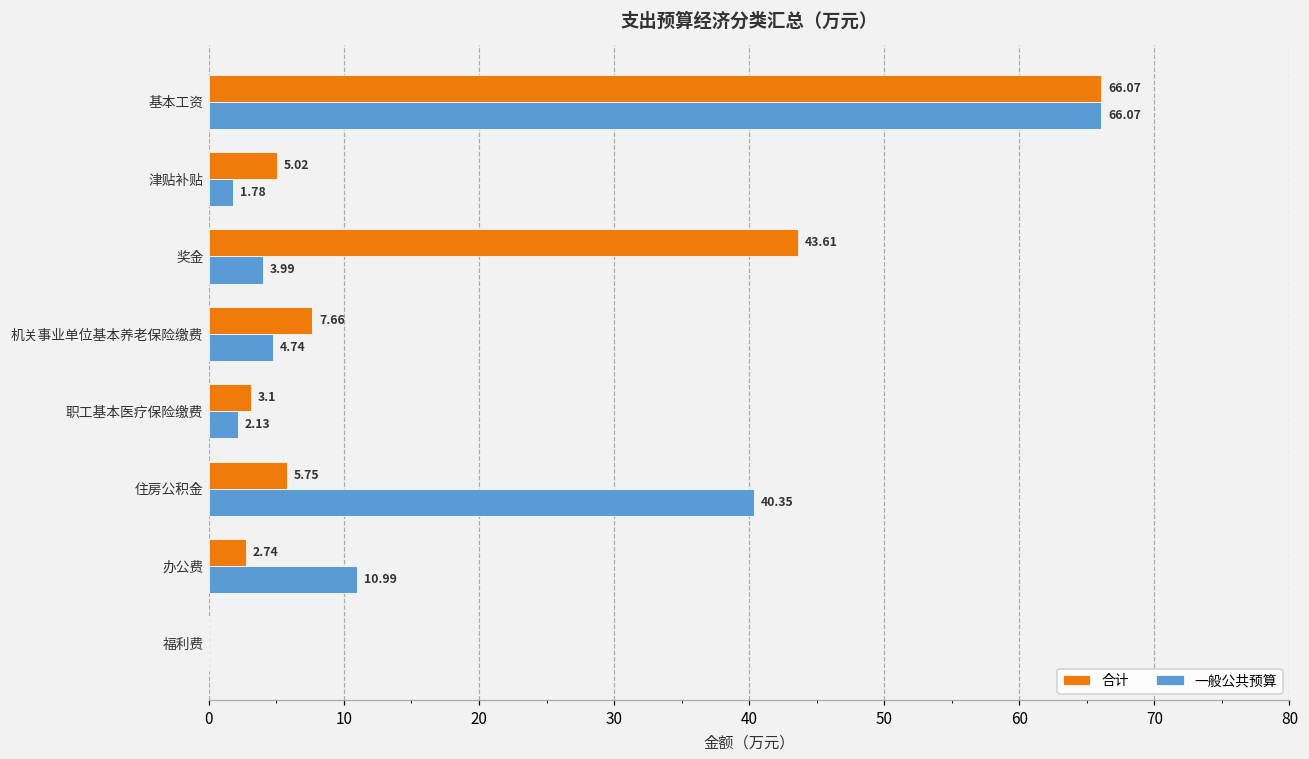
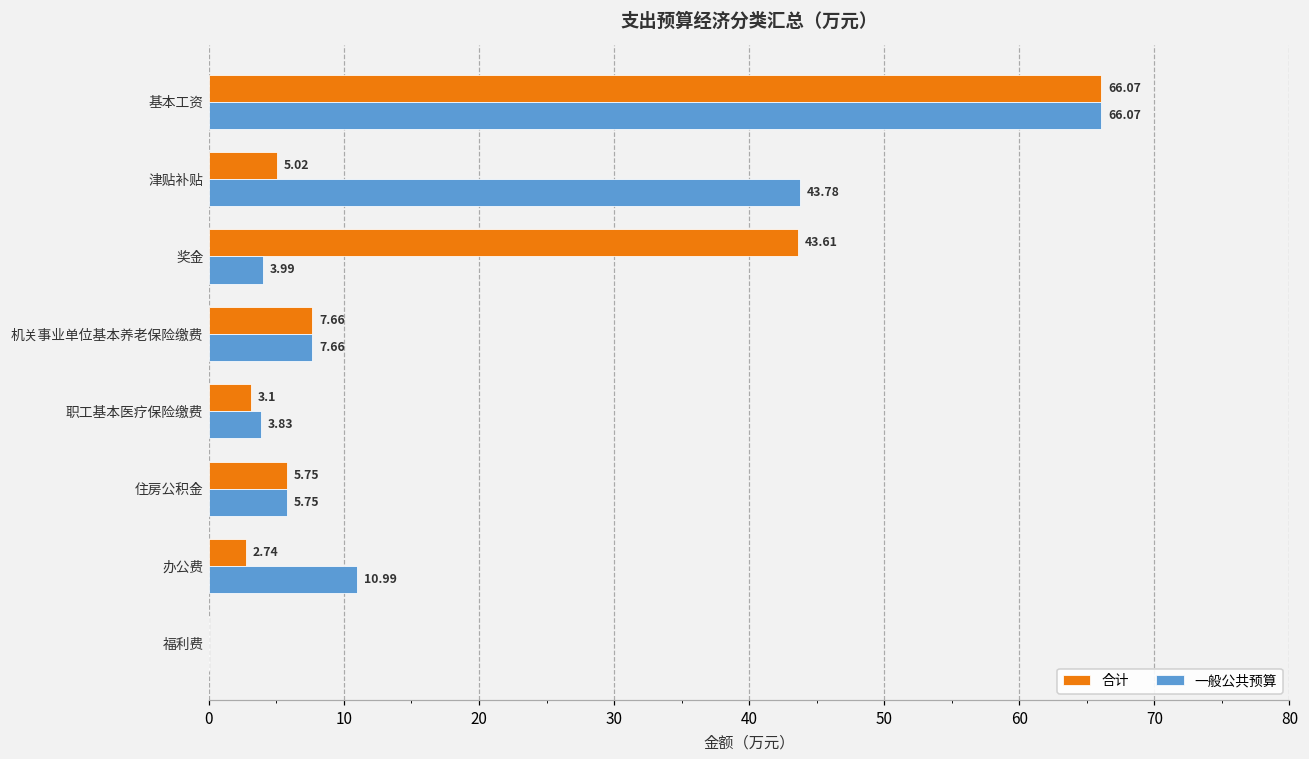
  {
    "合计": {
      "基本工资": 66.07,
      "津贴补贴": 5.02,
      "奖金": 43.61,
      "机关事业单位基本养老保险缴费": 7.66,
      "职工基本医疗保险缴费": 3.1,
      "住房公积金": 5.75,
      "办公费": 2.74
    },
    "一般公共预算": {
      "基本工资": 66.07,
-     "津贴补贴": 1.78,
+     "津贴补贴": 43.78,
      "奖金": 3.99,
-     "机关事业单位基本养老保险缴费": 4.74,
-     "职工基本医疗保险缴费": 2.13,
-     "住房公积金": 40.35,
+     "机关事业单位基本养老保险缴费": 7.66,
+     "职工基本医疗保险缴费": 3.83,
+     "住房公积金": 5.75,
      "办公费": 10.99
    }
  }
